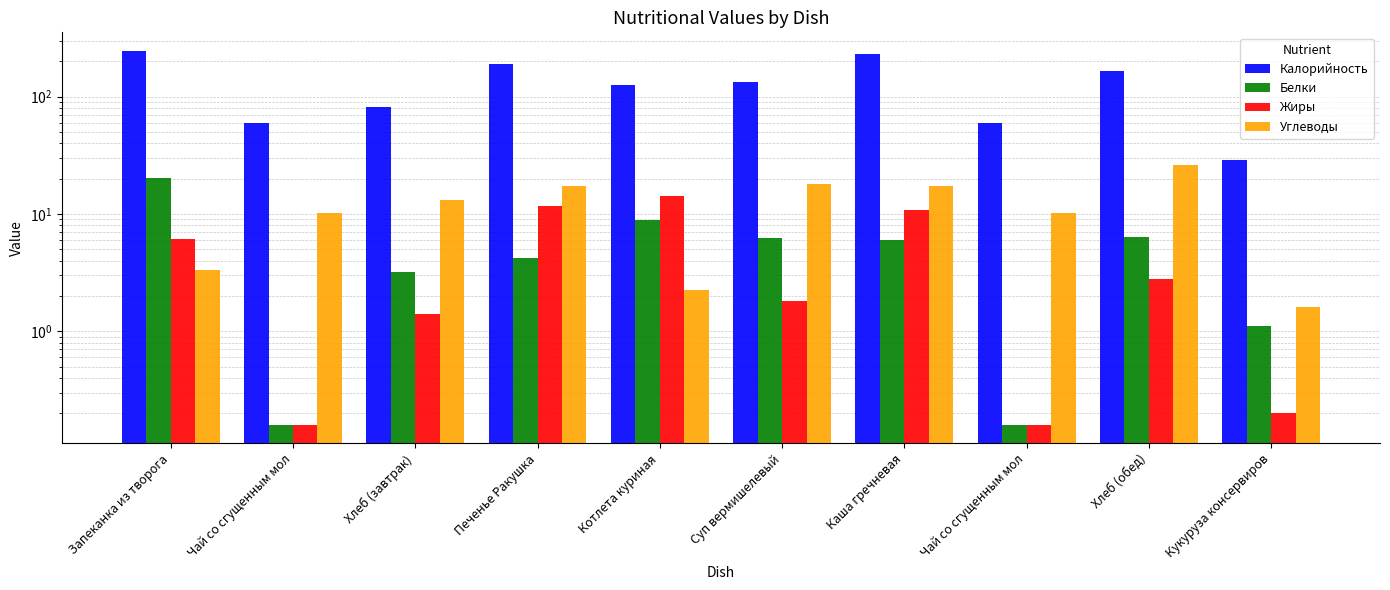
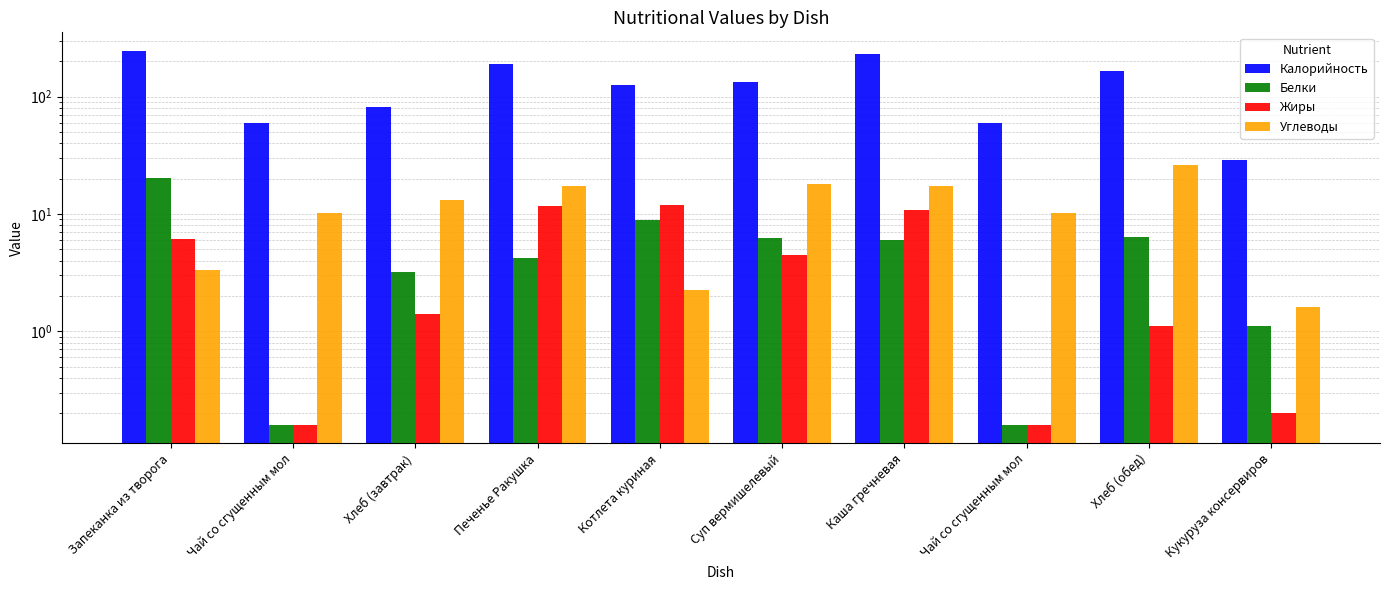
  {
    "Калорийность": {
      "Запеканка из творога": 240,
      "Хлеб (завтрак)": 80,
      "Печенье Ракушка": 190,
      "Котлета куриная": 130,
      "Суп вермишелевый": 130,
      "Каша гречневая": 230,
      "Хлеб (обед)": 160,
      "Кукуруза консервиров": 29
    },
    "Белки": {
      "Запеканка из творога": 20,
      "Хлеб (завтрак)": 3.2,
      "Печенье Ракушка": 4.2,
      "Котлета куриная": 9,
      "Суп вермишелевый": 6,
      "Каша гречневая": 6,
      "Хлеб (обед)": 6,
      "Кукуруза консервиров": 1.1
    },
    "Жиры": {
      "Запеканка из творога": 6,
      "Хлеб (завтрак)": 1.4,
      "Печенье Ракушка": 12,
-     "Котлета куриная": 14,
-     "Суп вермишелевый": 1.8,
+     "Котлета куриная": 12,
+     "Суп вермишелевый": 4.5,
      "Каша гречневая": 11,
-     "Хлеб (обед)": 2.8,
+     "Хлеб (обед)": 1.1,
      "Кукуруза консервиров": 0.2
    },
    "Углеводы": {
      "Запеканка из творога": 3.3,
      "Хлеб (завтрак)": 13,
      "Печенье Ракушка": 17,
      "Котлета куриная": 2.3,
      "Суп вермишелевый": 18,
      "Каша гречневая": 17,
      "Хлеб (обед)": 26,
      "Кукуруза консервиров": 1.6
    }
  }
